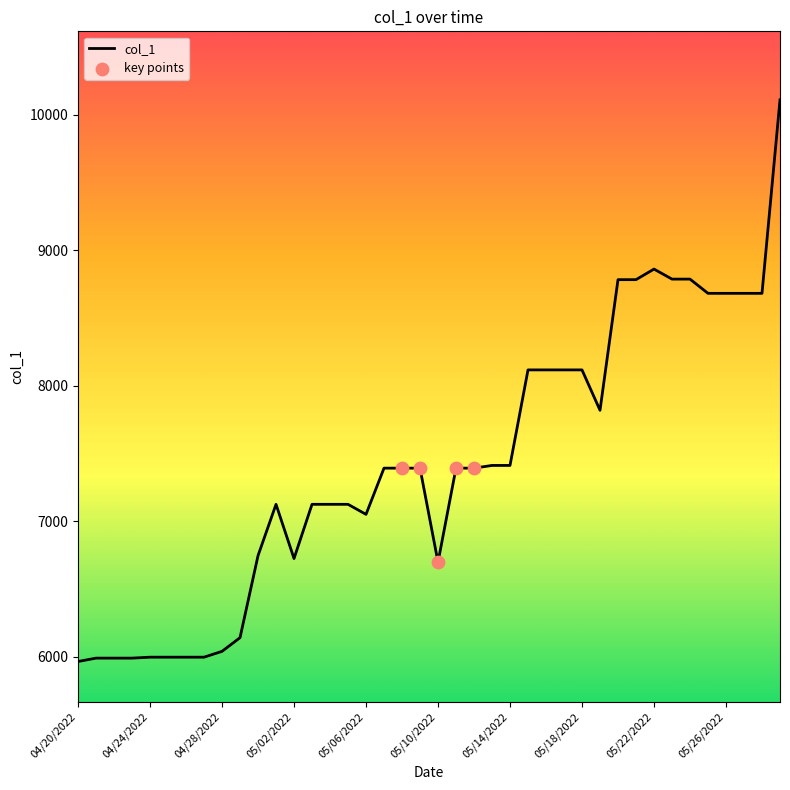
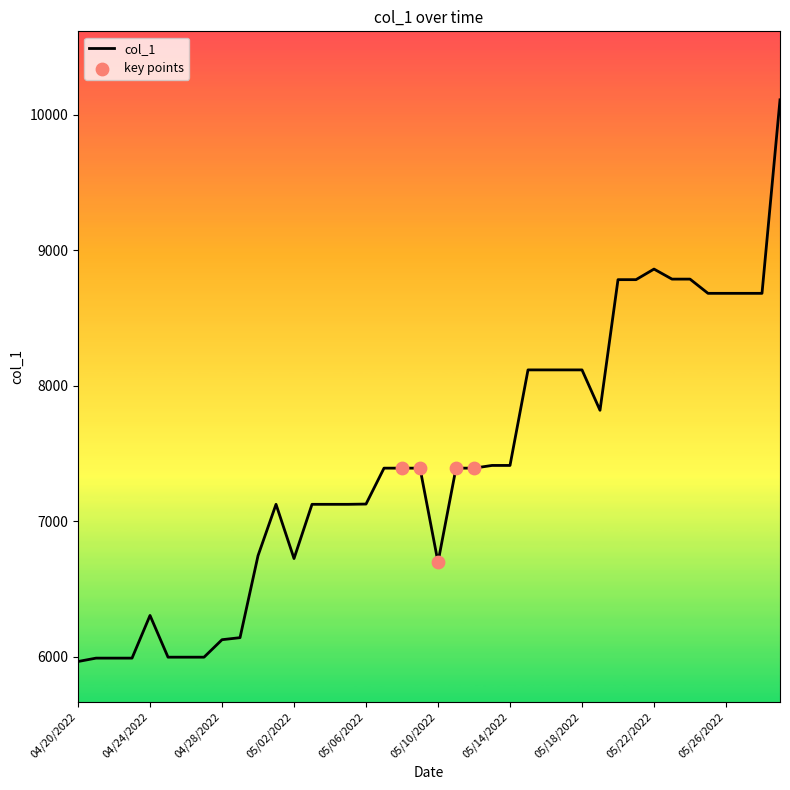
  {
    "col_1": {
      "04/20/2022": 5970,
-     "04/24/2022": 6000,
-     "04/28/2022": 6040,
+     "04/24/2022": 6310,
+     "04/28/2022": 6130,
      "05/02/2022": 6730,
-     "05/06/2022": 7050,
+     "05/06/2022": 7130,
      "05/14/2022": 7410,
      "05/18/2022": 8120,
      "05/22/2022": 8860,
      "05/26/2022": 8680
    }
  }
